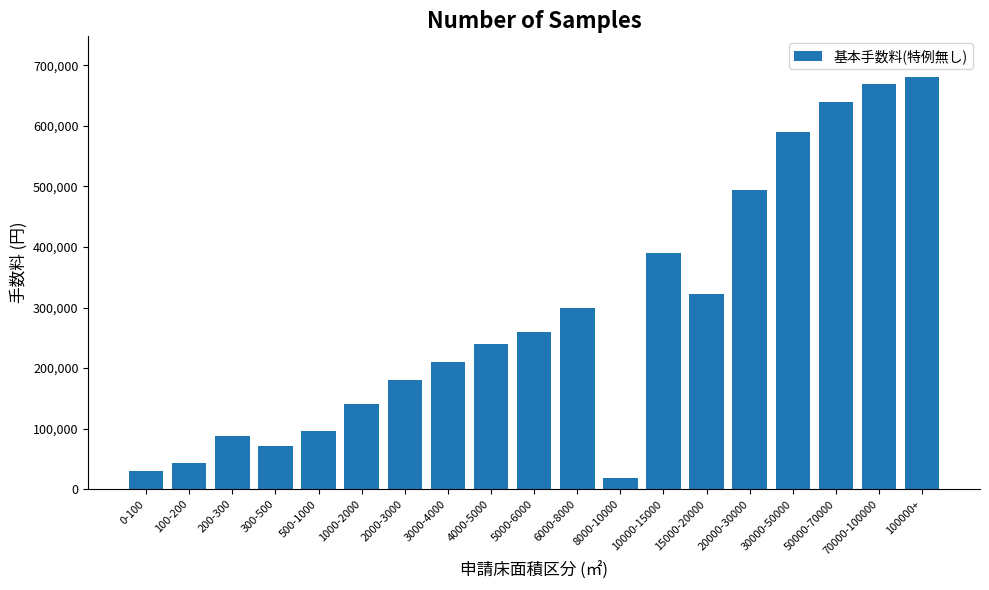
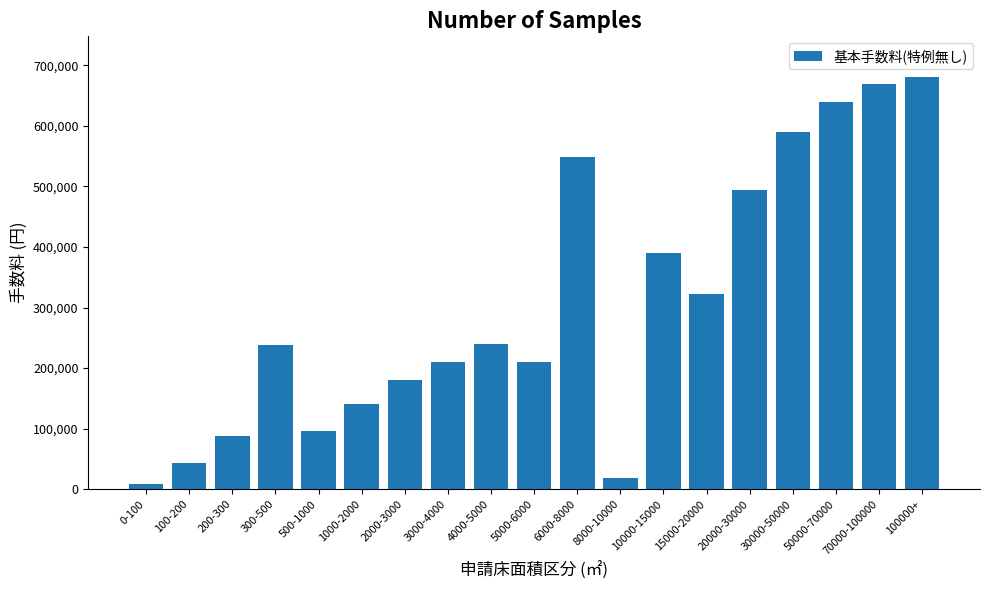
  {
-   "0-100": "30,000",
+   "0-100": "10,000",
    "100-200": "40,000",
    "200-300": "90,000",
-   "300-500": "70,000",
+   "300-500": "240,000",
    "500-1000": "100,000",
    "1000-2000": "140,000",
    "2000-3000": "180,000",
    "3000-4000": "210,000",
    "4000-5000": "240,000",
-   "5000-6000": "260,000",
-   "6000-8000": "300,000",
+   "5000-6000": "210,000",
+   "6000-8000": "550,000",
    "8000-10000": "20,000",
    "10000-15000": "390,000",
    "15000-20000": "320,000",
    "20000-30000": "490,000",
    "30000-50000": "590,000",
    "50000-70000": "640,000",
    "70000-100000": "670,000",
    "100000+": "680,000"
  }
